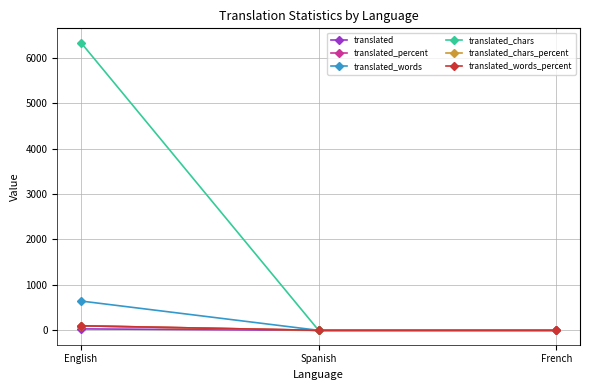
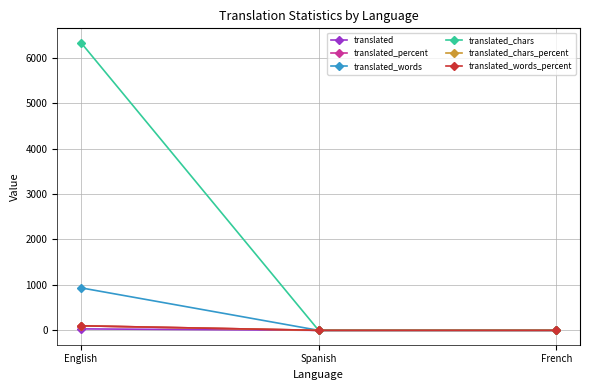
  {
    "translated": {
      "English": 0
    },
    "translated_words_percent": {
      "English": 100
    },
    "translated_words": {
-     "English": 600
+     "English": 900
    },
    "translated_chars": {
      "English": 6300
    }
  }
